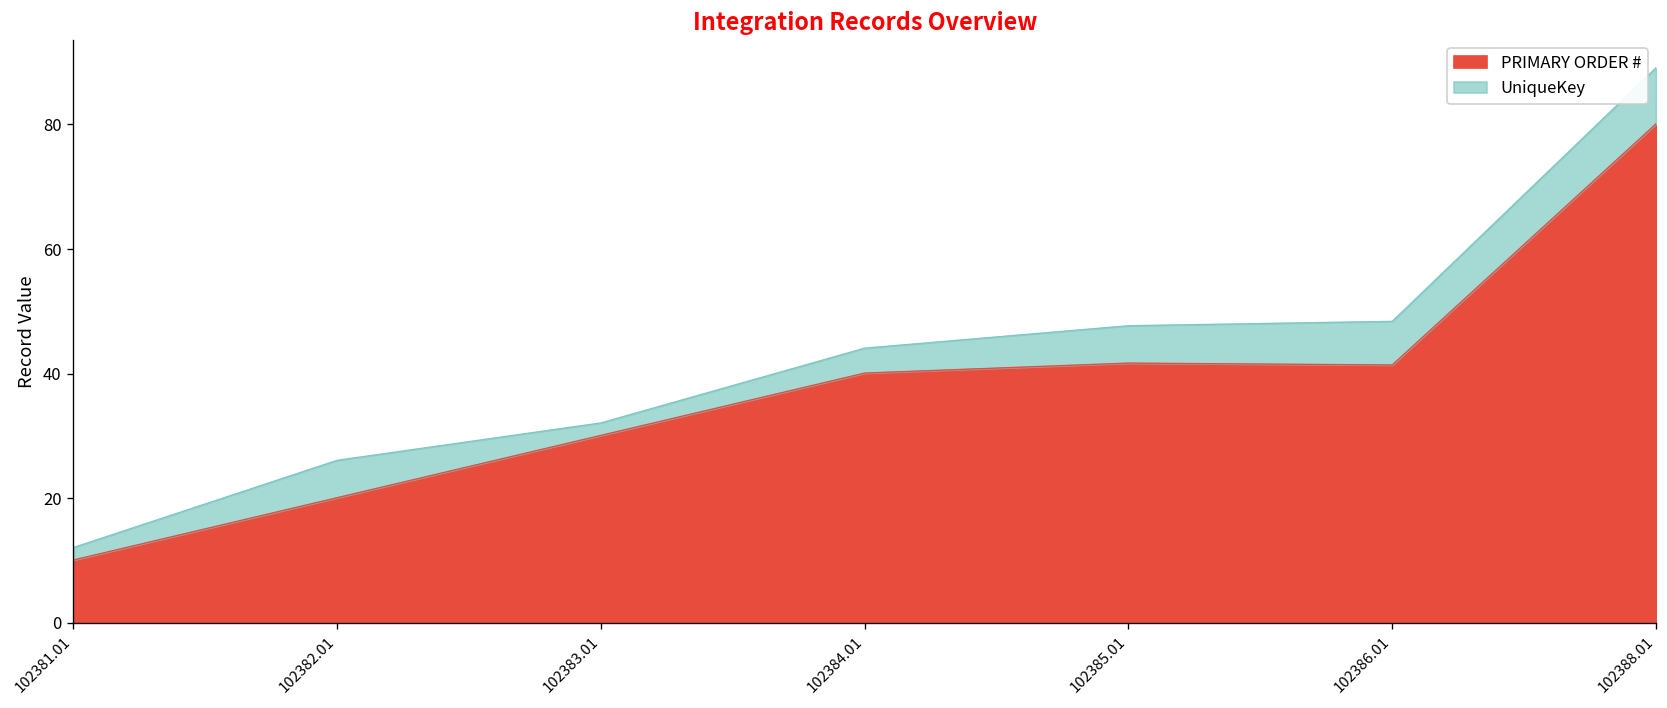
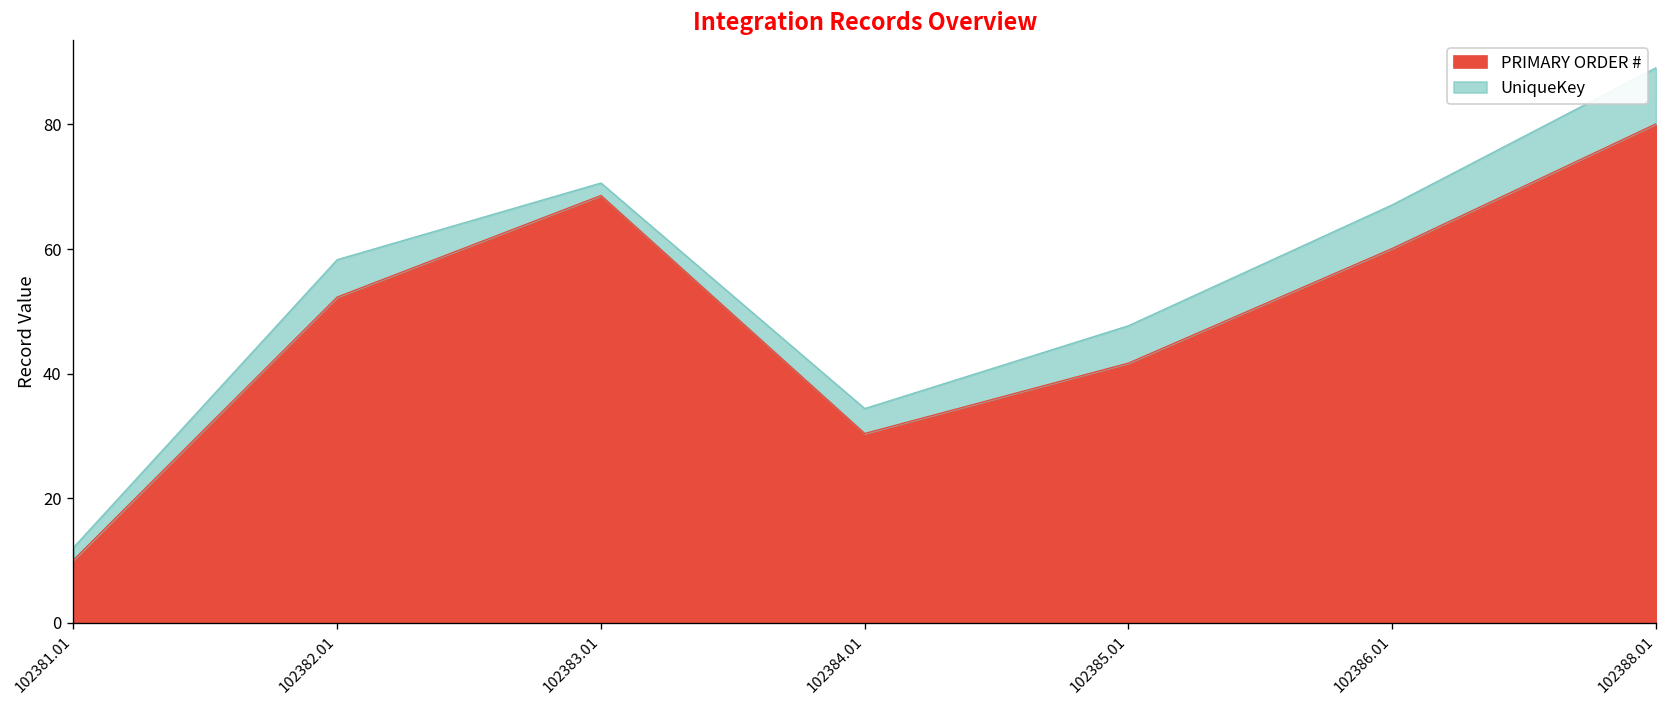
  {
    "PRIMARY ORDER #": {
      "102381.01": 10,
-     "102382.01": 20,
-     "102383.01": 30,
-     "102384.01": 40,
+     "102382.01": 52,
+     "102383.01": 69,
+     "102384.01": 30,
      "102385.01": 42,
-     "102386.01": 41,
+     "102386.01": 60,
      "102388.01": 80
    },
    "UniqueKey": {
      "102381.01": 2,
      "102382.01": 6,
      "102383.01": 2,
      "102384.01": 4,
      "102385.01": 6,
      "102386.01": 7,
      "102388.01": 9
    }
  }
